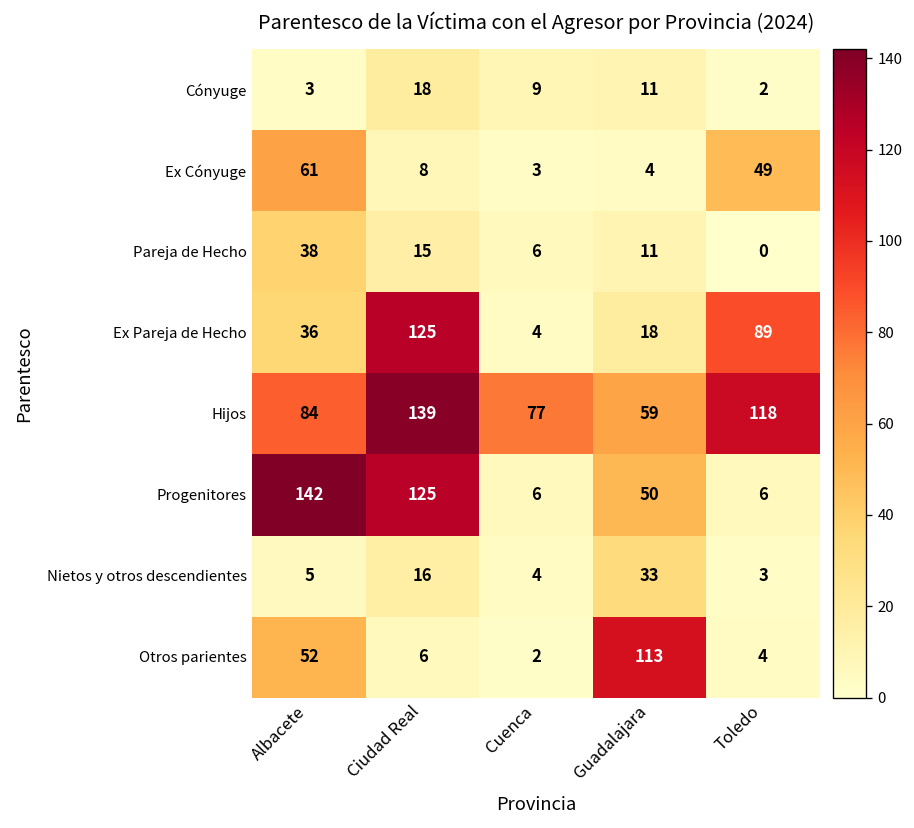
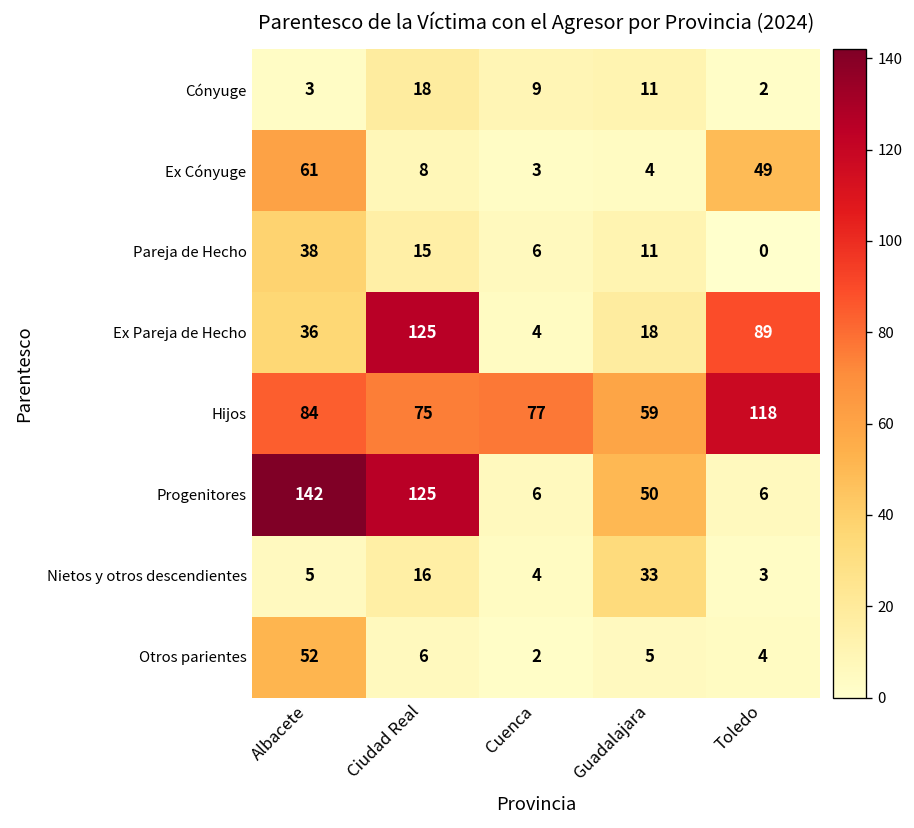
  {
    "Cónyuge": {
      "Albacete": 3,
      "Ciudad Real": 18,
      "Cuenca": 9,
      "Guadalajara": 11,
      "Toledo": 2
    },
    "Ex Cónyuge": {
      "Albacete": 61,
      "Ciudad Real": 8,
      "Cuenca": 3,
      "Guadalajara": 4,
      "Toledo": 49
    },
    "Pareja de Hecho": {
      "Albacete": 38,
      "Ciudad Real": 15,
      "Cuenca": 6,
      "Guadalajara": 11,
      "Toledo": 0
    },
    "Ex Pareja de Hecho": {
      "Albacete": 36,
      "Ciudad Real": 125,
      "Cuenca": 4,
      "Guadalajara": 18,
      "Toledo": 89
    },
    "Hijos": {
      "Albacete": 84,
-     "Ciudad Real": 139,
+     "Ciudad Real": 75,
      "Cuenca": 77,
      "Guadalajara": 59,
      "Toledo": 118
    },
    "Progenitores": {
      "Albacete": 142,
      "Ciudad Real": 125,
      "Cuenca": 6,
      "Guadalajara": 50,
      "Toledo": 6
    },
    "Nietos y otros descendientes": {
      "Albacete": 5,
      "Ciudad Real": 16,
      "Cuenca": 4,
      "Guadalajara": 33,
      "Toledo": 3
    },
    "Otros parientes": {
      "Albacete": 52,
      "Ciudad Real": 6,
      "Cuenca": 2,
-     "Guadalajara": 113,
+     "Guadalajara": 5,
      "Toledo": 4
    }
  }
